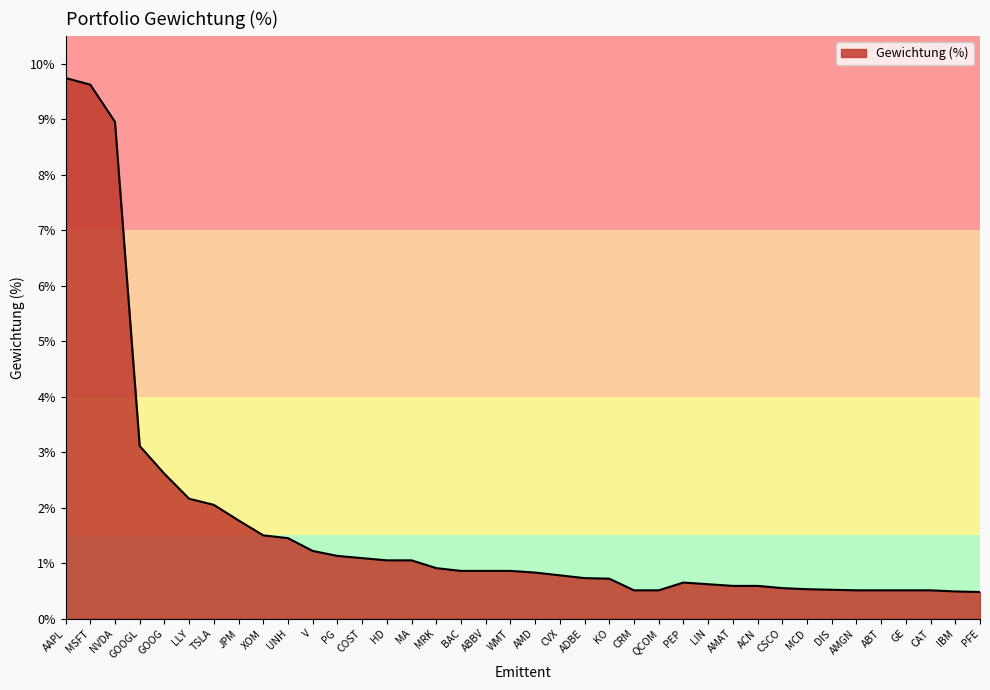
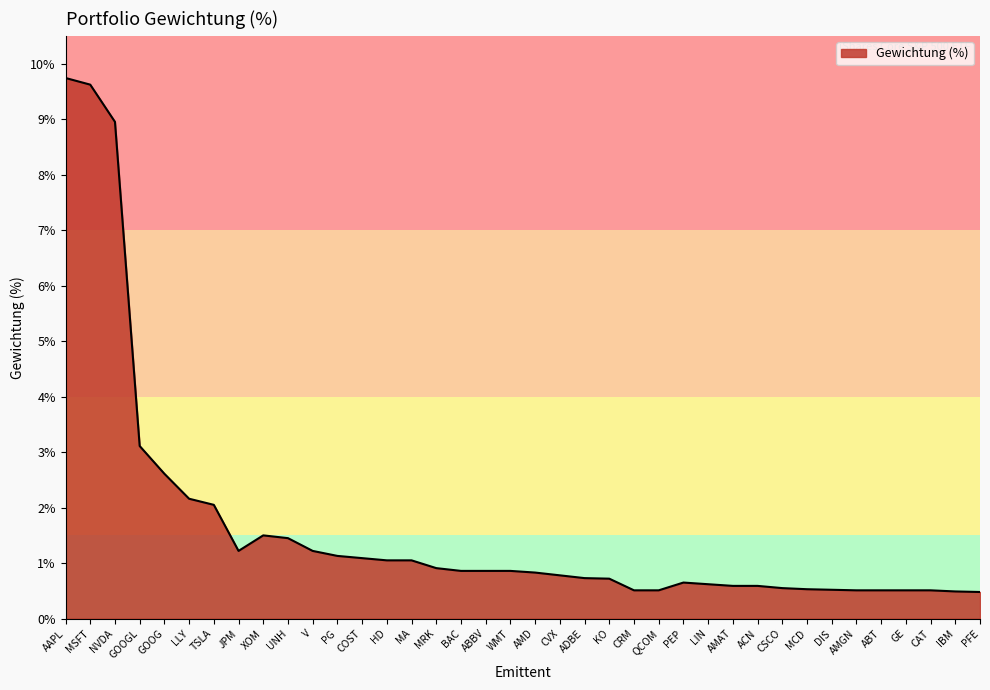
  {
    "AAPL": "9.7%",
    "MSFT": "9.6%",
    "NVDA": "9.0%",
    "GOOGL": "3.1%",
    "GOOG": "2.6%",
    "LLY": "2.2%",
    "TSLA": "2.1%",
-   "JPM": "1.8%",
+   "JPM": "1.2%",
    "XOM": "1.5%",
    "UNH": "1.5%",
    "V": "1.2%",
    "PG": "1.1%",
    "COST": "1.1%",
    "HD": "1.1%",
    "MA": "1.1%",
    "MRK": "0.9%",
    "BAC": "0.9%",
    "ABBV": "0.9%",
    "WMT": "0.9%",
    "AMD": "0.8%",
    "CVX": "0.8%",
    "ADBE": "0.7%",
    "KO": "0.7%",
    "CRM": "0.5%",
    "QCOM": "0.5%",
    "PEP": "0.7%",
    "LIN": "0.6%",
    "AMAT": "0.6%",
    "ACN": "0.6%",
    "CSCO": "0.6%",
    "MCD": "0.5%",
    "DIS": "0.5%",
    "AMGN": "0.5%",
    "ABT": "0.5%",
    "GE": "0.5%",
    "CAT": "0.5%",
    "IBM": "0.5%",
    "PFE": "0.5%"
  }
